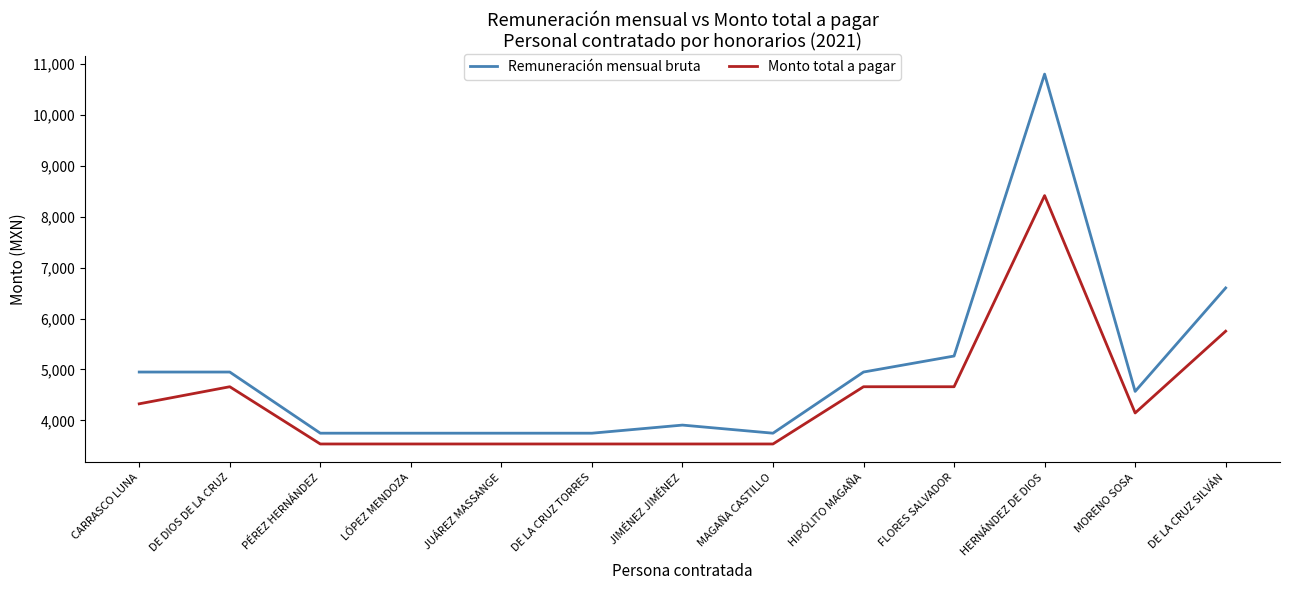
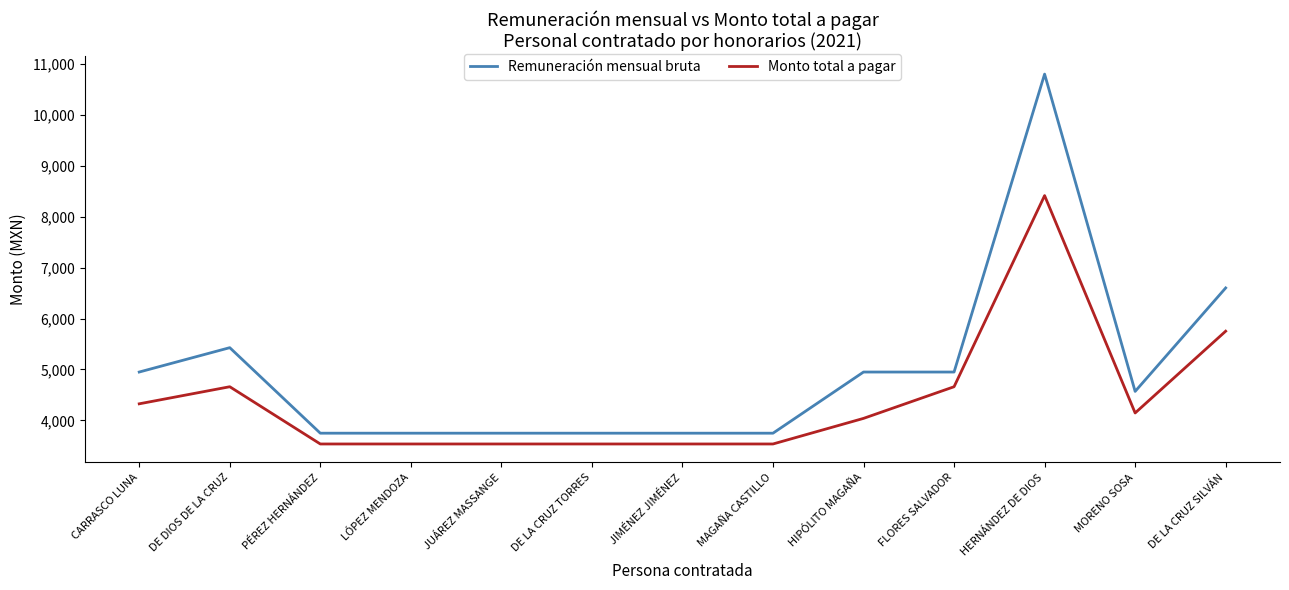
  {
    "Remuneración mensual bruta": {
      "CARRASCO LUNA": "5,000",
-     "DE DIOS DE LA CRUZ": "5,000",
+     "DE DIOS DE LA CRUZ": "5,400",
      "PÉREZ HERNÁNDEZ": "3,800",
      "LÓPEZ MENDOZA": "3,800",
      "JUÁREZ MASSANGE": "3,800",
      "DE LA CRUZ TORRES": "3,800",
-     "JIMÉNEZ JIMÉNEZ": "3,900",
+     "JIMÉNEZ JIMÉNEZ": "3,800",
      "MAGAÑA CASTILLO": "3,800",
      "HIPÓLITO MAGAÑA": "5,000",
-     "FLORES SALVADOR": "5,300",
+     "FLORES SALVADOR": "5,000",
      "HERNÁNDEZ DE DIOS": "10,800",
      "MORENO SOSA": "4,600",
      "DE LA CRUZ SILVÁN": "6,600"
    },
    "Monto total a pagar": {
      "CARRASCO LUNA": "4,300",
      "DE DIOS DE LA CRUZ": "4,700",
      "PÉREZ HERNÁNDEZ": "3,500",
      "LÓPEZ MENDOZA": "3,500",
      "JUÁREZ MASSANGE": "3,500",
      "DE LA CRUZ TORRES": "3,500",
      "JIMÉNEZ JIMÉNEZ": "3,500",
      "MAGAÑA CASTILLO": "3,500",
-     "HIPÓLITO MAGAÑA": "4,700",
+     "HIPÓLITO MAGAÑA": "4,000",
      "FLORES SALVADOR": "4,700",
      "HERNÁNDEZ DE DIOS": "8,400",
      "MORENO SOSA": "4,100",
      "DE LA CRUZ SILVÁN": "5,800"
    }
  }
